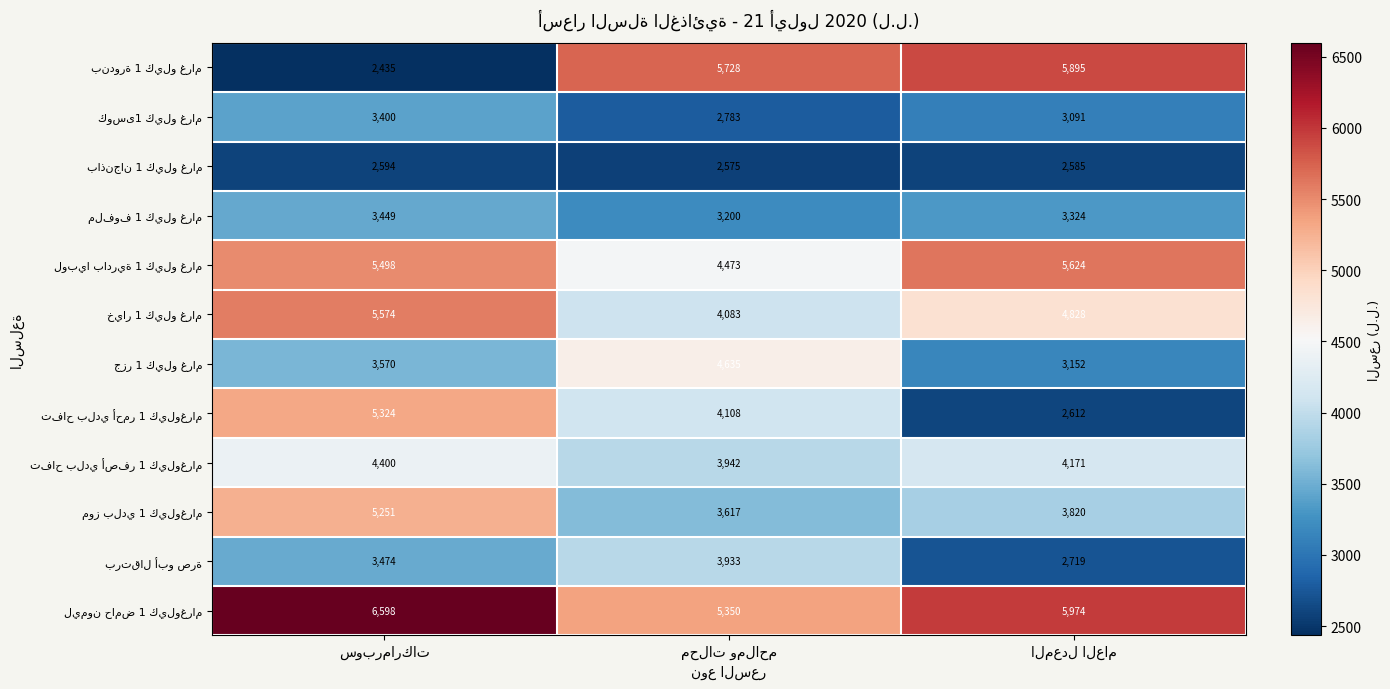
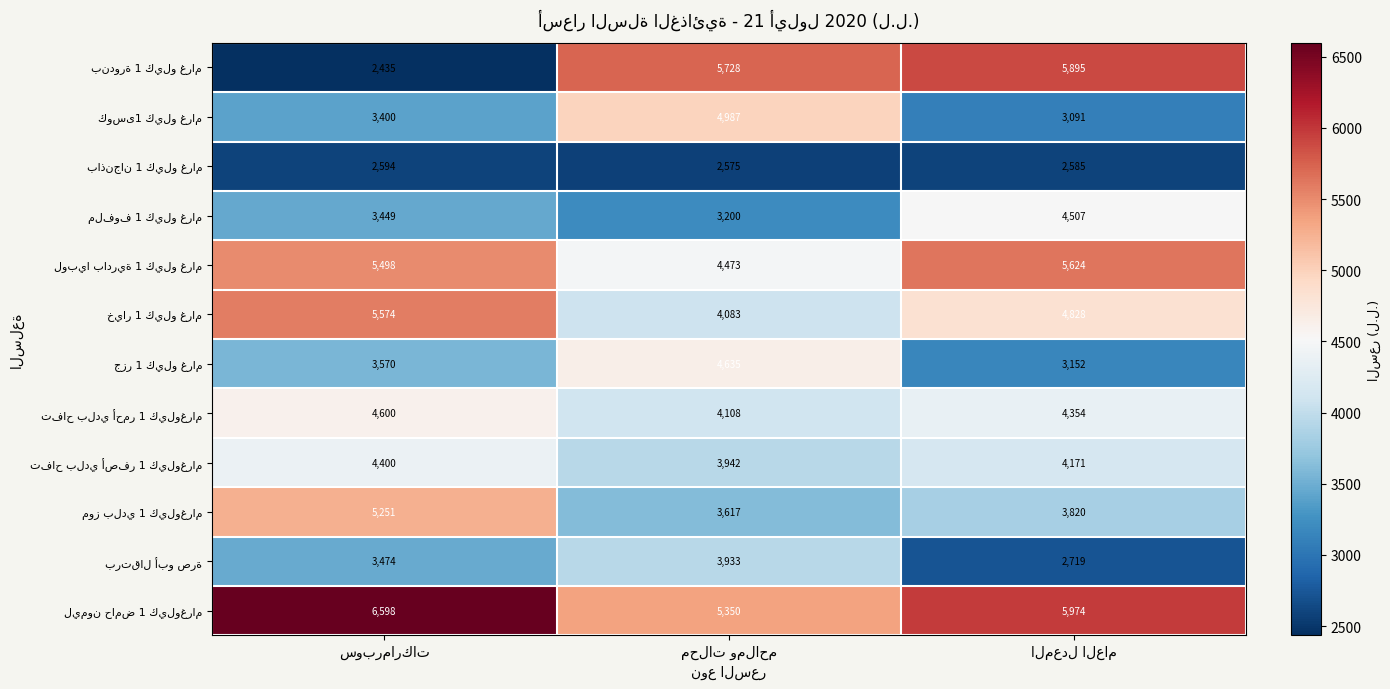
  {
    "بندورة 1 كيلو غرام": {
      "سوبرماركات": "2,435",
      "محلات وملاحم": "5,728",
      "المعدل العام": "5,895"
    },
    "كوسى1 كيلو غرام": {
      "سوبرماركات": "3,400",
-     "محلات وملاحم": "2,783",
+     "محلات وملاحم": "4,987",
      "المعدل العام": "3,091"
    },
    "باذنجان 1 كيلو غرام": {
      "سوبرماركات": "2,594",
      "محلات وملاحم": "2,575",
      "المعدل العام": "2,585"
    },
    "ملفوف 1 كيلو غرام": {
      "سوبرماركات": "3,449",
      "محلات وملاحم": "3,200",
-     "المعدل العام": "3,324"
+     "المعدل العام": "4,507"
    },
    "لوبيا بادرية 1 كيلو غرام": {
      "سوبرماركات": "5,498",
      "محلات وملاحم": "4,473",
      "المعدل العام": "5,624"
    },
    "خيار 1 كيلو غرام": {
      "سوبرماركات": "5,574",
      "محلات وملاحم": "4,083"
    },
    "جزر 1 كيلو غرام": {
      "سوبرماركات": "3,570",
      "المعدل العام": "3,152"
    },
    "تفاح بلدي أحمر 1 كيلوغرام": {
-     "سوبرماركات": "5,324",
+     "سوبرماركات": "4,600",
      "محلات وملاحم": "4,108",
-     "المعدل العام": "2,612"
+     "المعدل العام": "4,354"
    },
    "تفاح بلدي أصفر 1 كيلوغرام": {
      "سوبرماركات": "4,400",
      "محلات وملاحم": "3,942",
      "المعدل العام": "4,171"
    },
    "موز بلدي 1 كيلوغرام": {
      "سوبرماركات": "5,251",
      "محلات وملاحم": "3,617",
      "المعدل العام": "3,820"
    },
    "برتقال أبو صرة": {
      "سوبرماركات": "3,474",
      "محلات وملاحم": "3,933",
      "المعدل العام": "2,719"
    },
    "ليمون حامض 1 كيلوغرام": {
      "سوبرماركات": "6,598",
      "محلات وملاحم": "5,350",
      "المعدل العام": "5,974"
    }
  }
